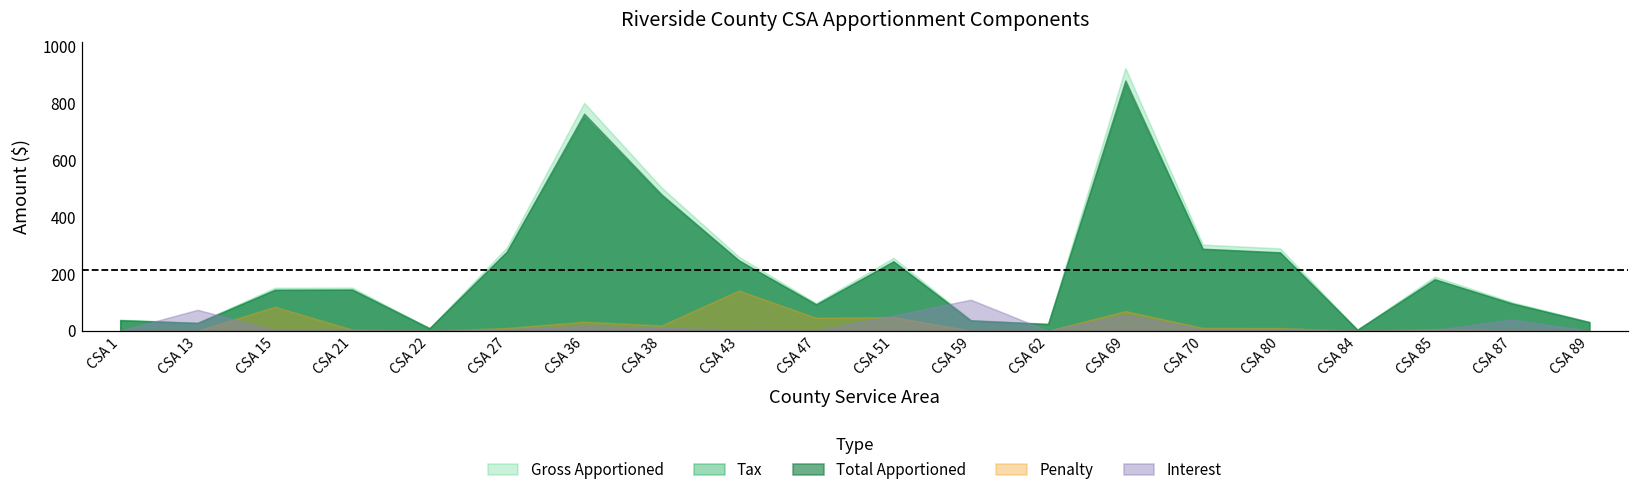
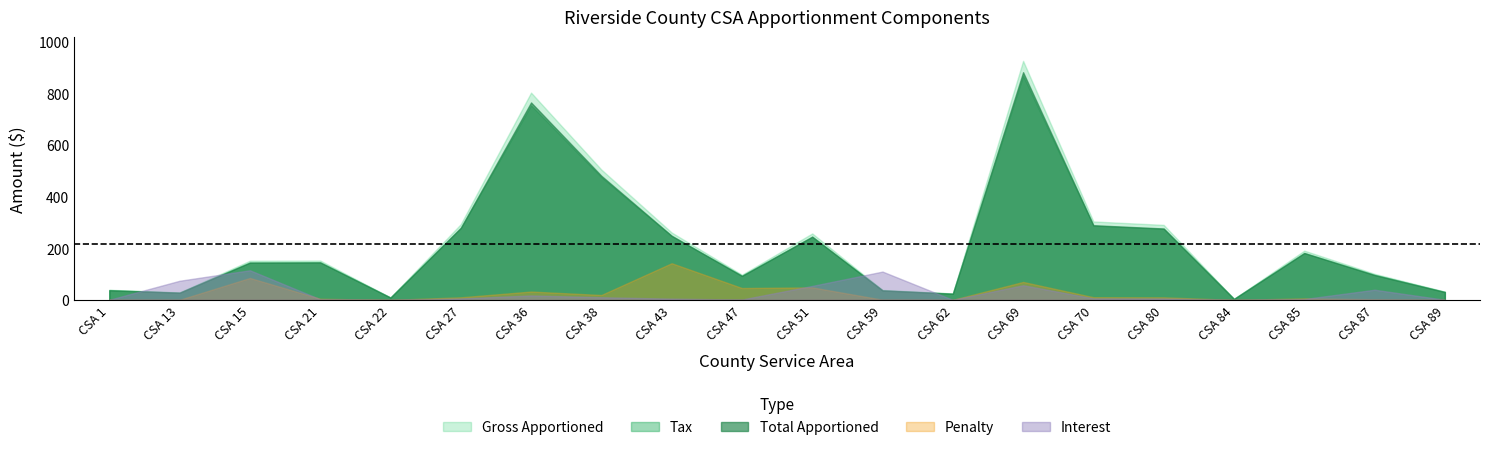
  {
    "Penalty": {
      "CSA 15": 80,
      "CSA 36": 30,
      "CSA 43": 140,
      "CSA 47": 50,
      "CSA 69": 70
    },
    "Interest": {
      "CSA 13": 70,
-     "CSA 15": 0,
+     "CSA 15": 110,
      "CSA 36": 20,
      "CSA 59": 110,
      "CSA 69": 60,
      "CSA 87": 40
    }
  }
